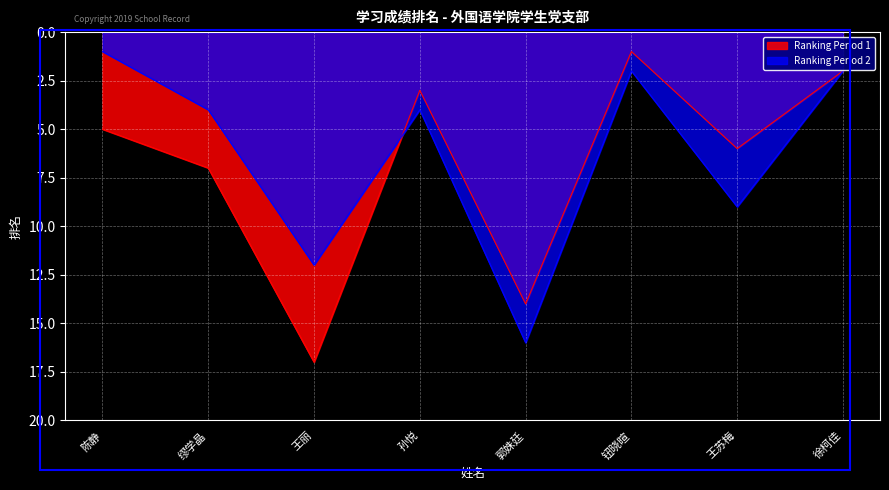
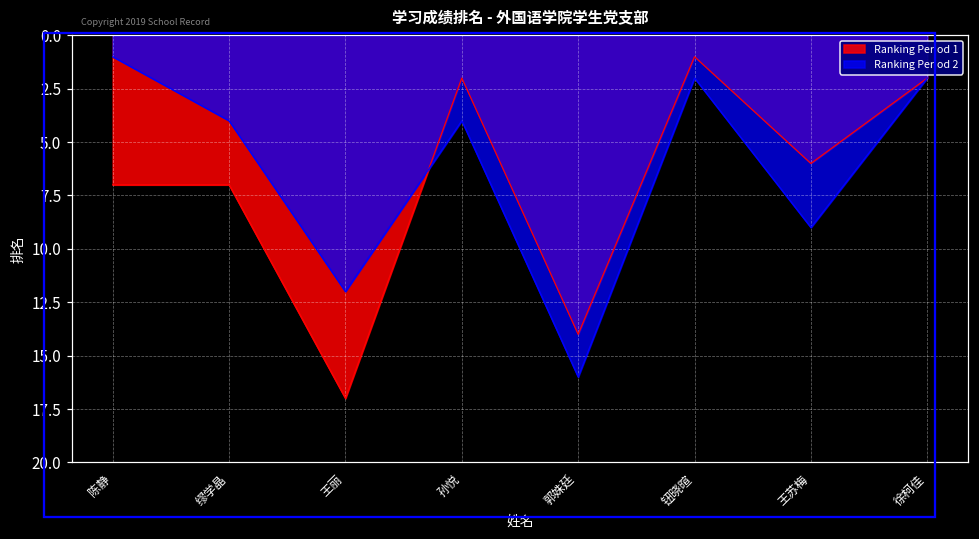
  {
    "Ranking Period 1": {
-     "陈静": 5,
+     "陈静": 7,
      "缪学晶": 7,
      "王丽": 17,
-     "孙悦": 3,
+     "孙悦": 2,
      "郭姝廷": 14,
      "钮晓暄": 1,
      "王苏梅": 6
    },
    "Ranking Period 2": {
      "陈静": 1,
      "缪学晶": 4,
      "王丽": 12,
      "孙悦": 4,
      "郭姝廷": 16,
      "钮晓暄": 2,
      "王苏梅": 9
    }
  }
